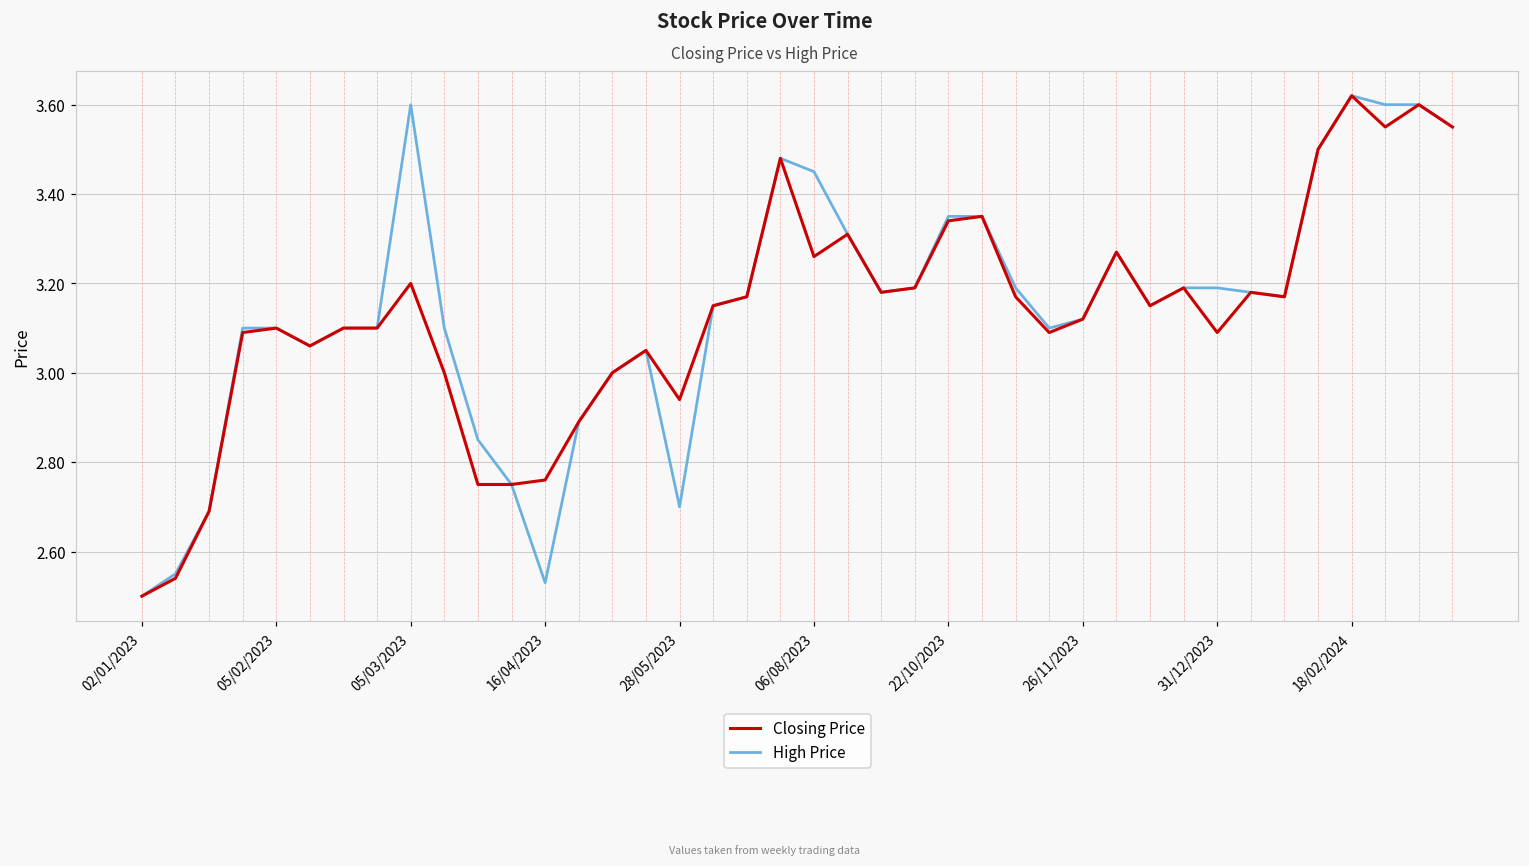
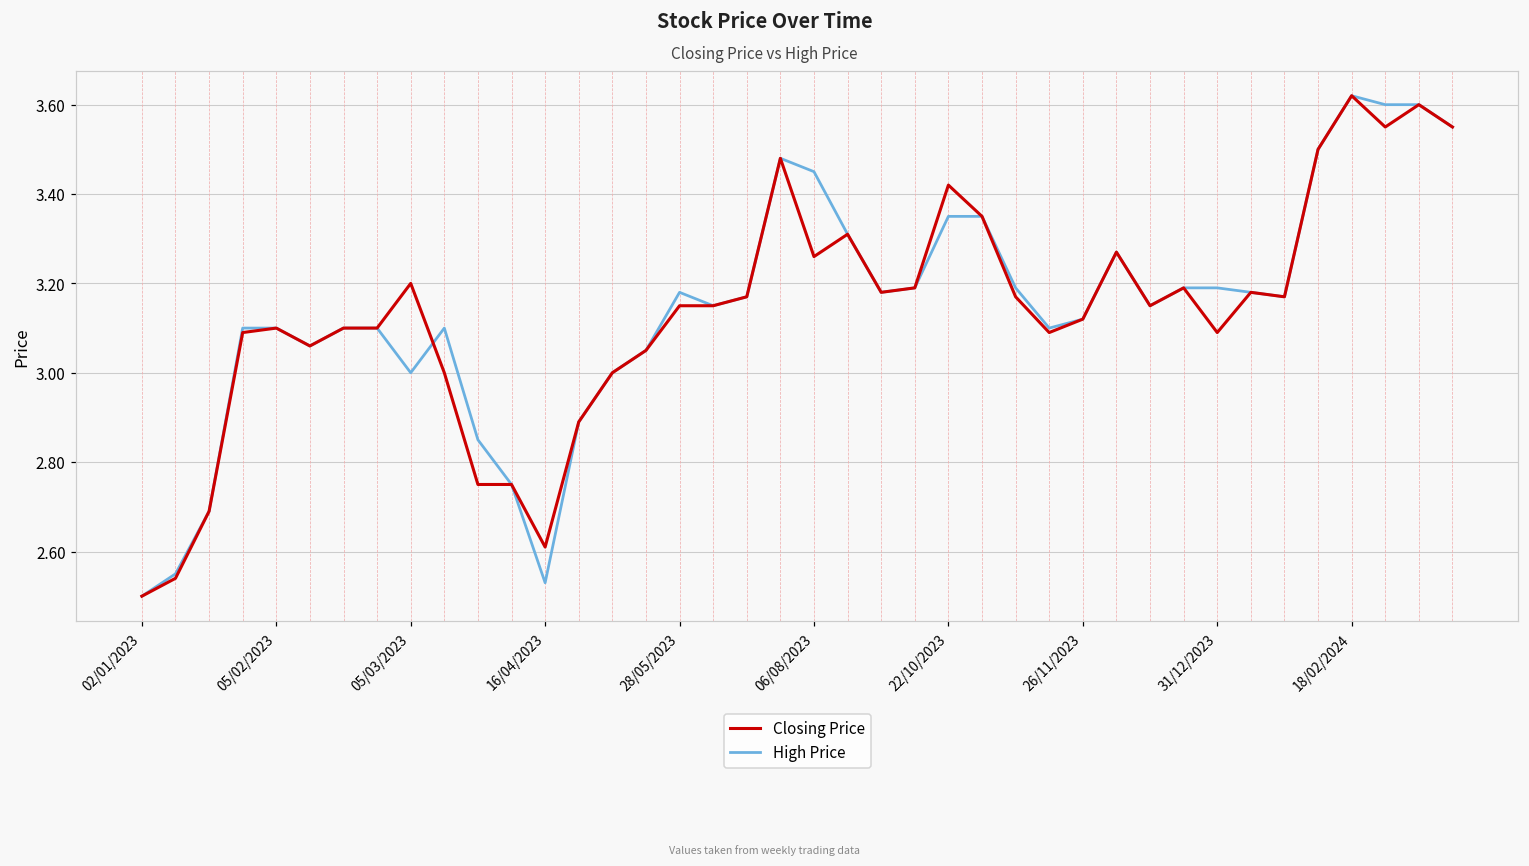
  {
    "Closing Price": {
      "05/03/2023": 3.20,
-     "16/04/2023": 2.76,
-     "28/05/2023": 2.94,
+     "16/04/2023": 2.61,
+     "28/05/2023": 3.15,
      "06/08/2023": 3.26,
-     "22/10/2023": 3.34,
+     "22/10/2023": 3.42,
      "31/12/2023": 3.09
    },
    "High Price": {
-     "05/03/2023": 3.6,
+     "05/03/2023": 3.0,
      "16/04/2023": 2.53,
-     "28/05/2023": 2.70,
+     "28/05/2023": 3.18,
      "06/08/2023": 3.45,
      "22/10/2023": 3.35,
      "31/12/2023": 3.19
    }
  }
